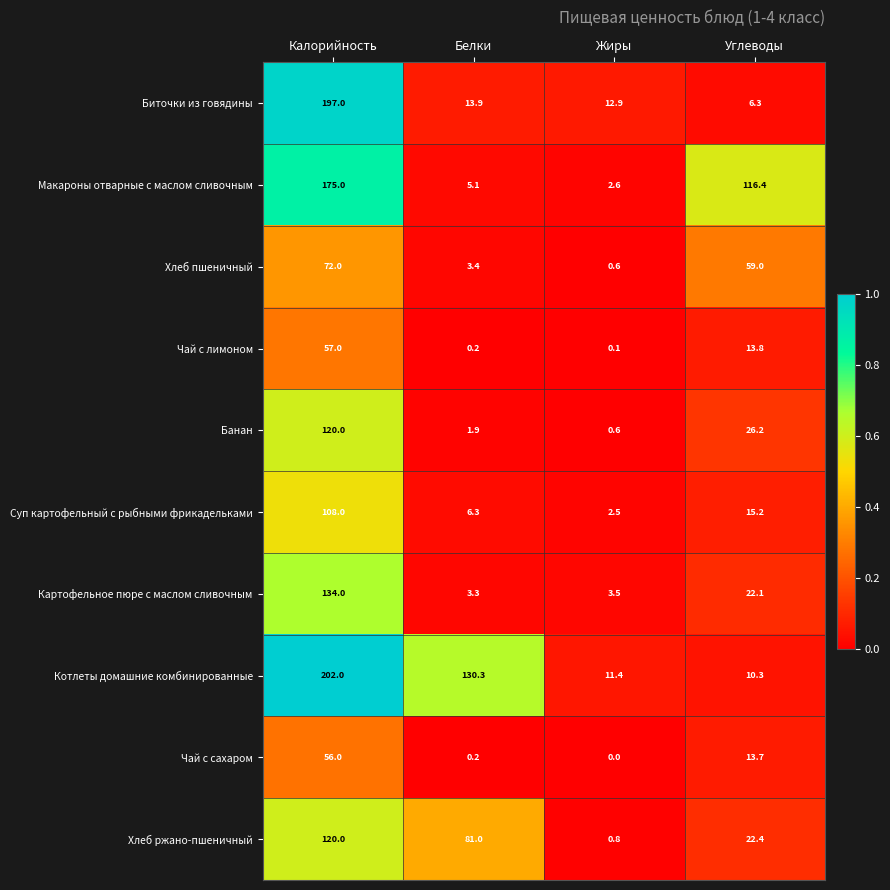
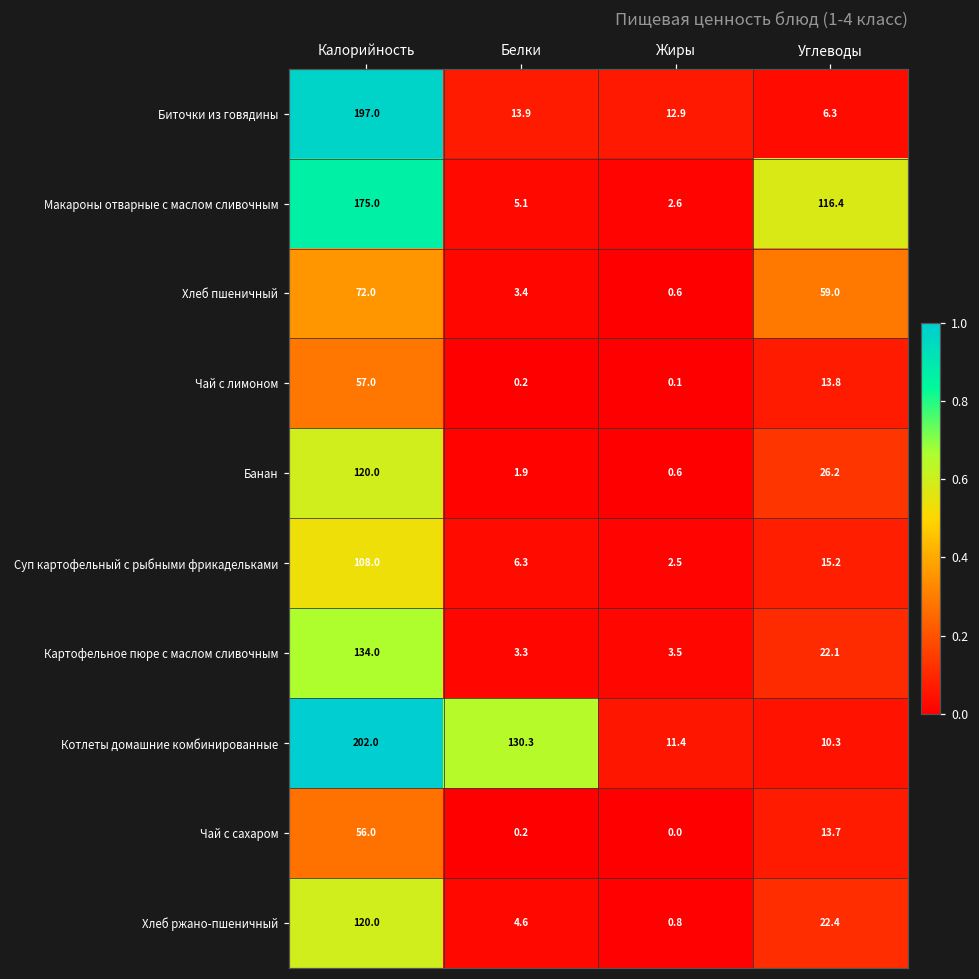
  {
    "Биточки из говядины": {
      "Калорийность": 197.0,
      "Белки": 13.9,
      "Жиры": 12.9,
      "Углеводы": 6.3
    },
    "Макароны отварные с маслом сливочным": {
      "Калорийность": 175.0,
      "Белки": 5.1,
      "Жиры": 2.6,
      "Углеводы": 116.4
    },
    "Хлеб пшеничный": {
      "Калорийность": 72.0,
      "Белки": 3.4,
      "Жиры": 0.6,
      "Углеводы": 59.0
    },
    "Чай с лимоном": {
      "Калорийность": 57.0,
      "Белки": 0.2,
      "Жиры": 0.1,
      "Углеводы": 13.8
    },
    "Банан": {
      "Калорийность": 120.0,
      "Белки": 1.9,
      "Жиры": 0.6,
      "Углеводы": 26.2
    },
    "Суп картофельный с рыбными фрикадельками": {
      "Калорийность": 108.0,
      "Белки": 6.3,
      "Жиры": 2.5,
      "Углеводы": 15.2
    },
    "Картофельное пюре с маслом сливочным": {
      "Калорийность": 134.0,
      "Белки": 3.3,
      "Жиры": 3.5,
      "Углеводы": 22.1
    },
    "Котлеты домашние комбинированные": {
      "Калорийность": 202.0,
      "Белки": 130.3,
      "Жиры": 11.4,
      "Углеводы": 10.3
    },
    "Чай с сахаром": {
      "Калорийность": 56.0,
      "Белки": 0.2,
      "Жиры": 0.0,
      "Углеводы": 13.7
    },
    "Хлеб ржано-пшеничный": {
      "Калорийность": 120.0,
-     "Белки": 81.0,
+     "Белки": 4.6,
      "Жиры": 0.8,
      "Углеводы": 22.4
    }
  }
